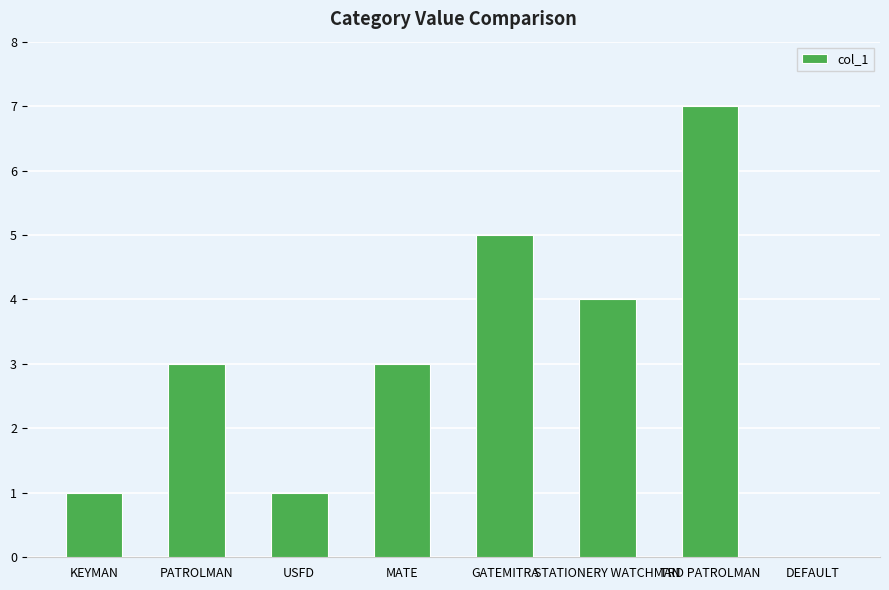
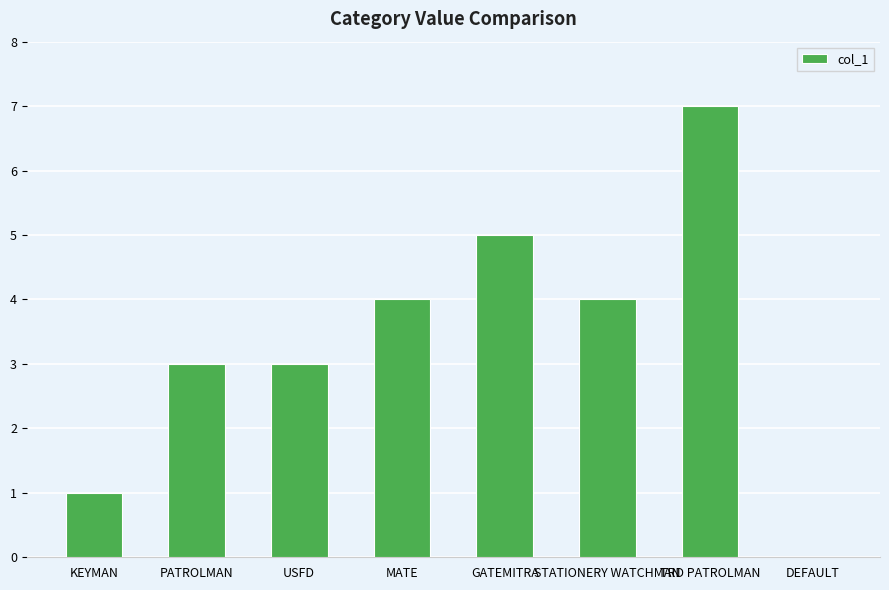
  {
    "KEYMAN": 1,
    "PATROLMAN": 3,
-   "USFD": 1,
-   "MATE": 3,
+   "USFD": 3,
+   "MATE": 4,
    "GATEMITRA": 5,
    "STATIONERY WATCHMAN": 4,
    "DEFAULT": 0
  }
